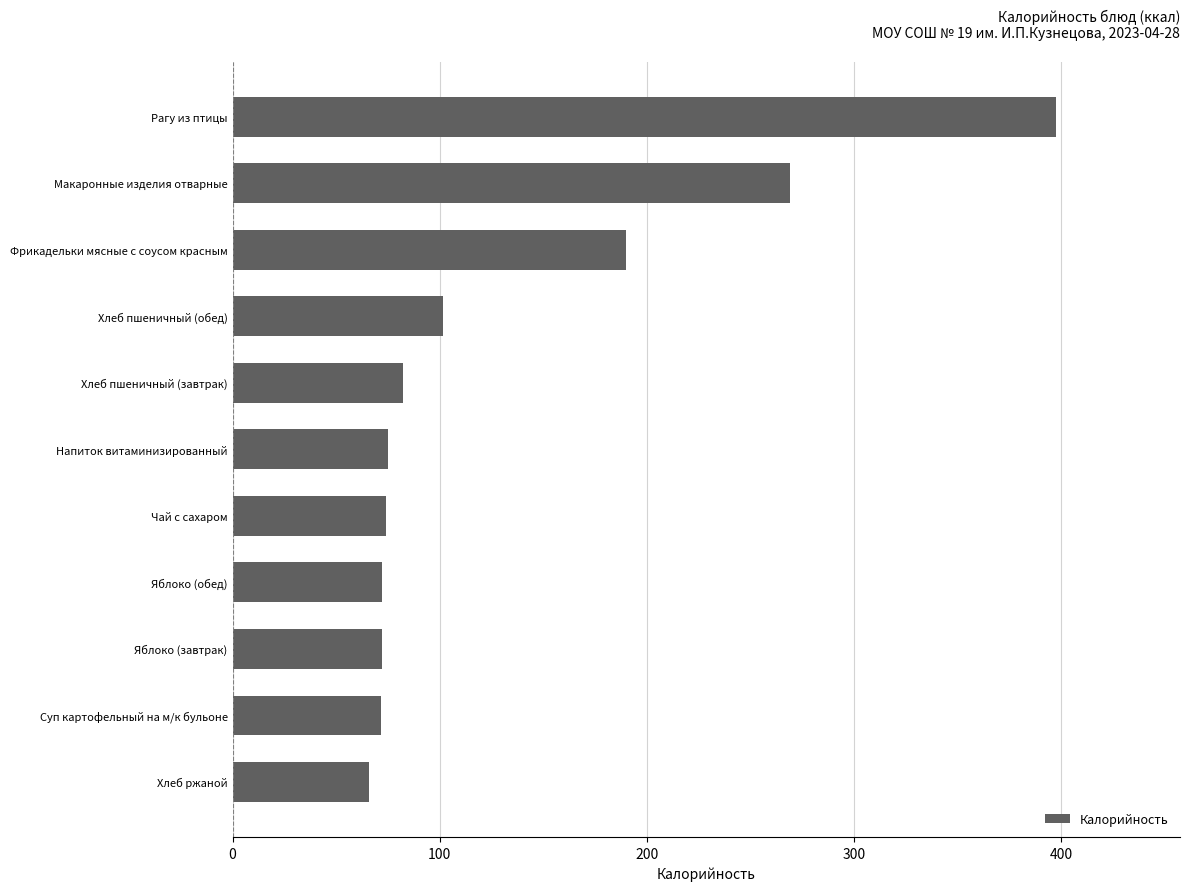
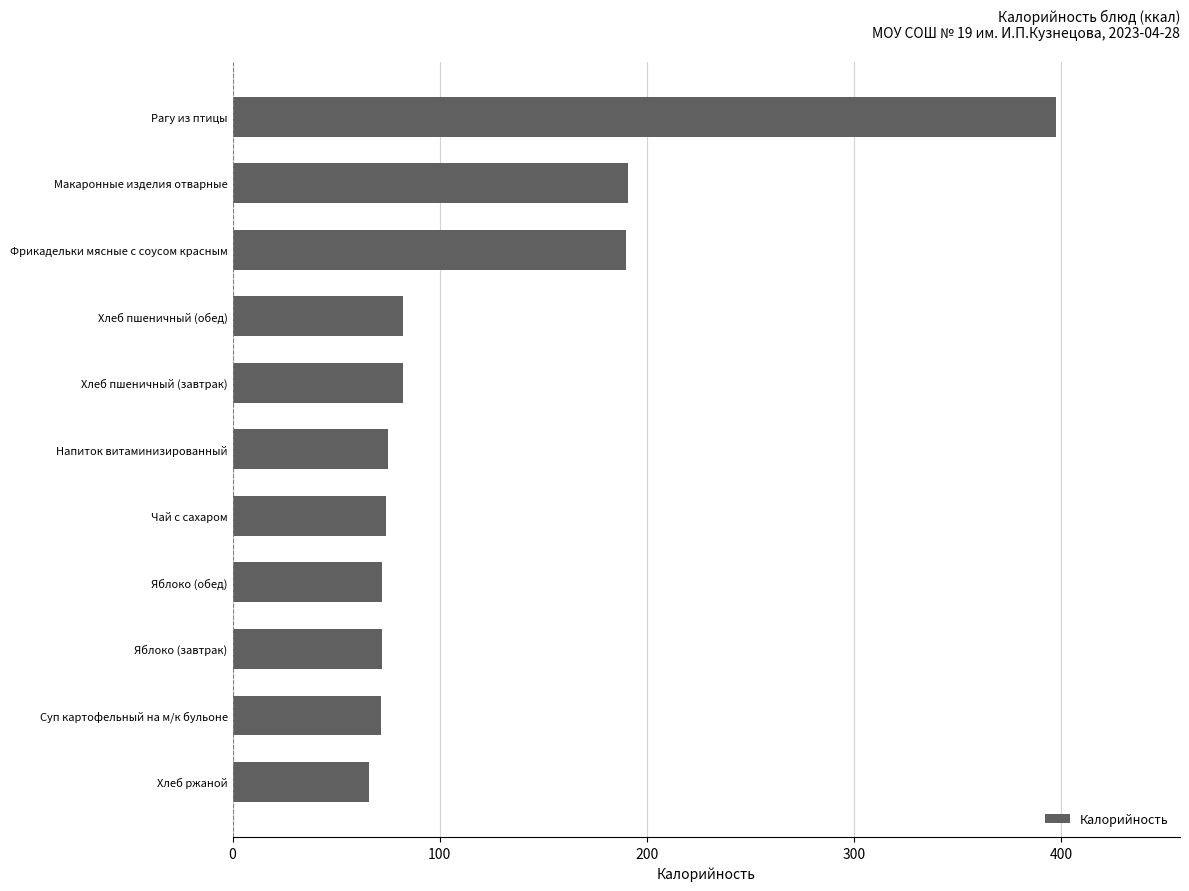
  {
    "Рагу из птицы": 398,
-   "Макаронные изделия отварные": 269,
+   "Макаронные изделия отварные": 191,
    "Фрикадельки мясные с соусом красным": 190,
-   "Хлеб пшеничный (обед)": 102,
+   "Хлеб пшеничный (обед)": 82,
    "Хлеб пшеничный (завтрак)": 82,
    "Напиток витаминизированный": 75,
    "Чай с сахаром": 74,
    "Яблоко (обед)": 72,
    "Яблоко (завтрак)": 72,
    "Суп картофельный на м/к бульоне": 72,
    "Хлеб ржаной": 66
  }
